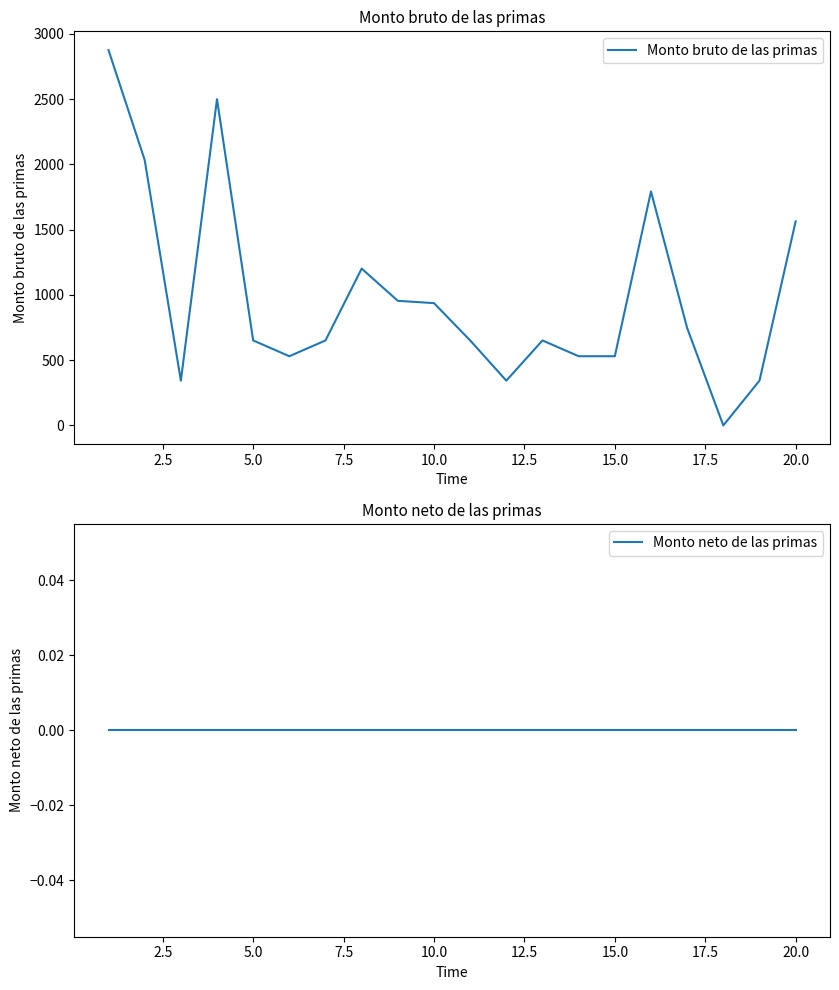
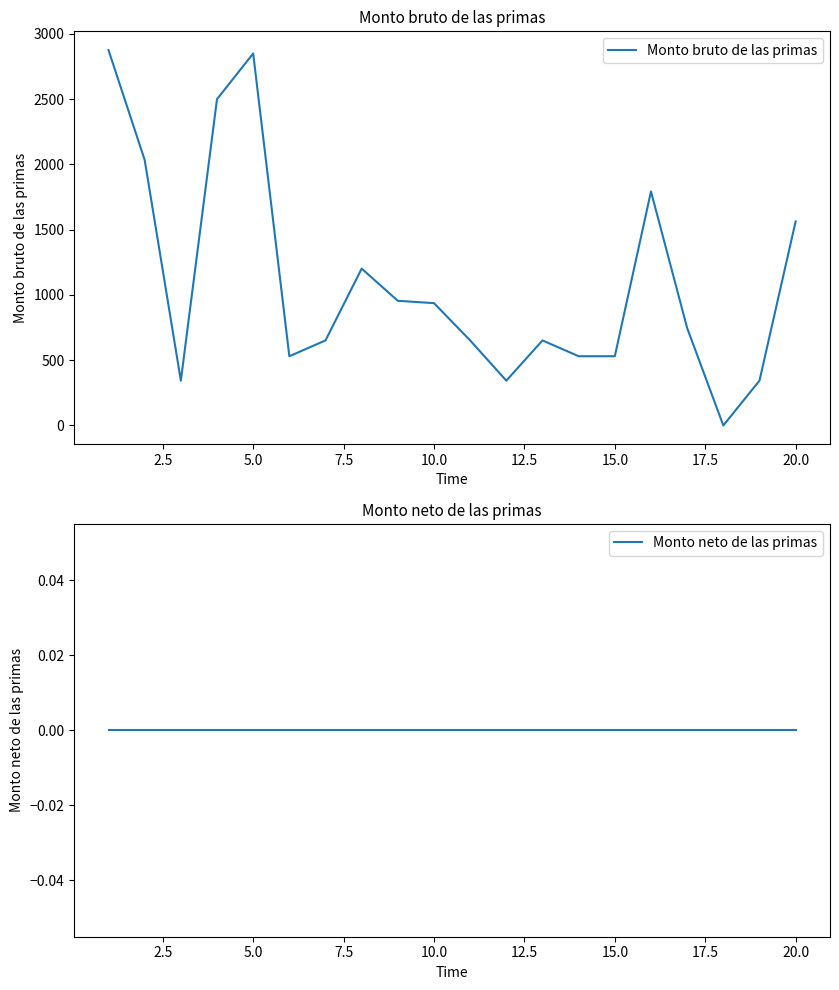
  {
    "Monto bruto de las primas": {
-     "5.0": 650,
+     "5.0": 2850,
      "10.0": 940,
      "15.0": 530,
      "20.0": 1560
    },
    "Monto neto de las primas": {
      "5.0": 0.000,
      "10.0": 0.000,
      "15.0": 0.000,
      "20.0": 0.000
    }
  }
